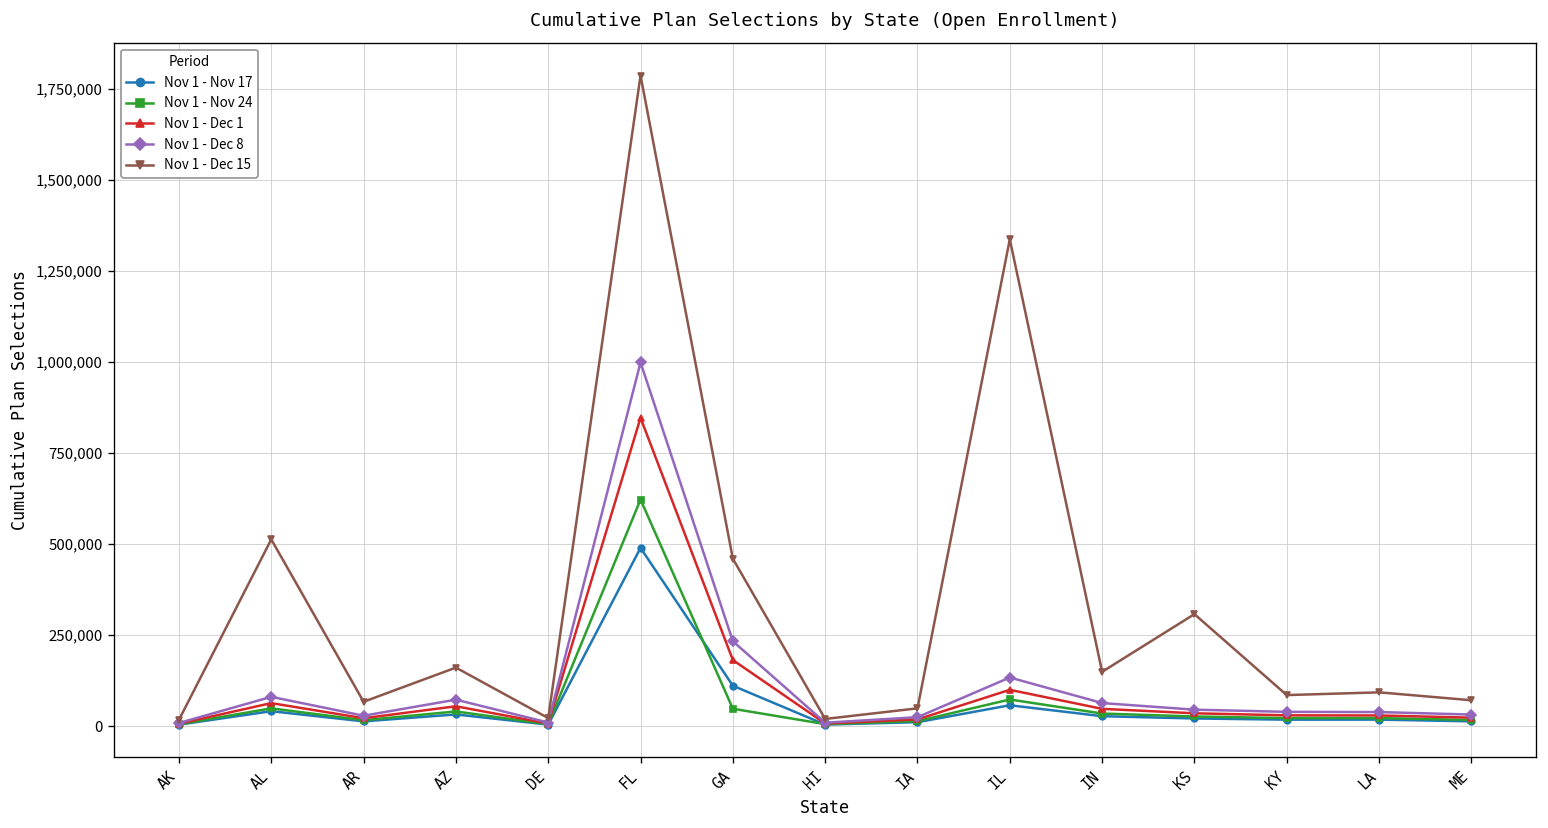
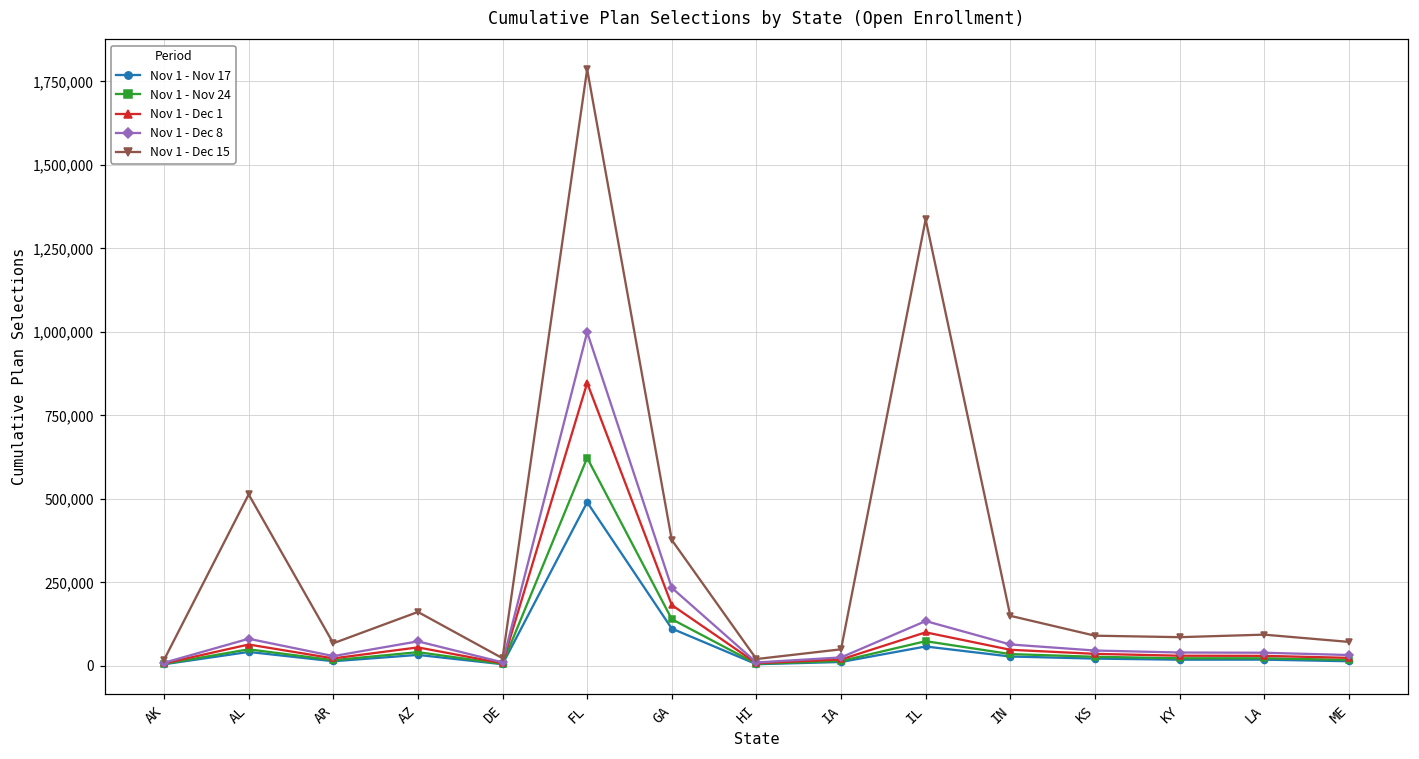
  {
    "Nov 1 - Nov 17": {
      "FL": "490,000",
      "GA": "110,000",
      "IL": "60,000"
    },
    "Nov 1 - Nov 24": {
      "FL": "620,000",
-     "GA": "50,000",
+     "GA": "140,000",
      "IL": "70,000"
    },
    "Nov 1 - Dec 1": {
      "AL": "60,000",
      "AZ": "60,000",
      "FL": "850,000",
      "GA": "180,000",
      "IL": "100,000",
      "IN": "50,000",
      "KS": "40,000"
    },
    "Nov 1 - Dec 8": {
      "AL": "80,000",
      "AZ": "70,000",
      "FL": "1,000,000",
      "GA": "230,000",
      "IL": "130,000",
      "IN": "60,000",
      "KS": "50,000",
      "KY": "40,000",
      "LA": "40,000"
    },
    "Nov 1 - Dec 15": {
      "AK": "20,000",
      "AL": "510,000",
      "AR": "70,000",
      "AZ": "160,000",
      "DE": "20,000",
      "FL": "1,790,000",
-     "GA": "460,000",
+     "GA": "380,000",
      "HI": "20,000",
      "IA": "50,000",
      "IL": "1,340,000",
      "IN": "150,000",
-     "KS": "310,000",
+     "KS": "90,000",
      "KY": "90,000",
      "LA": "90,000",
      "ME": "70,000"
    }
  }
